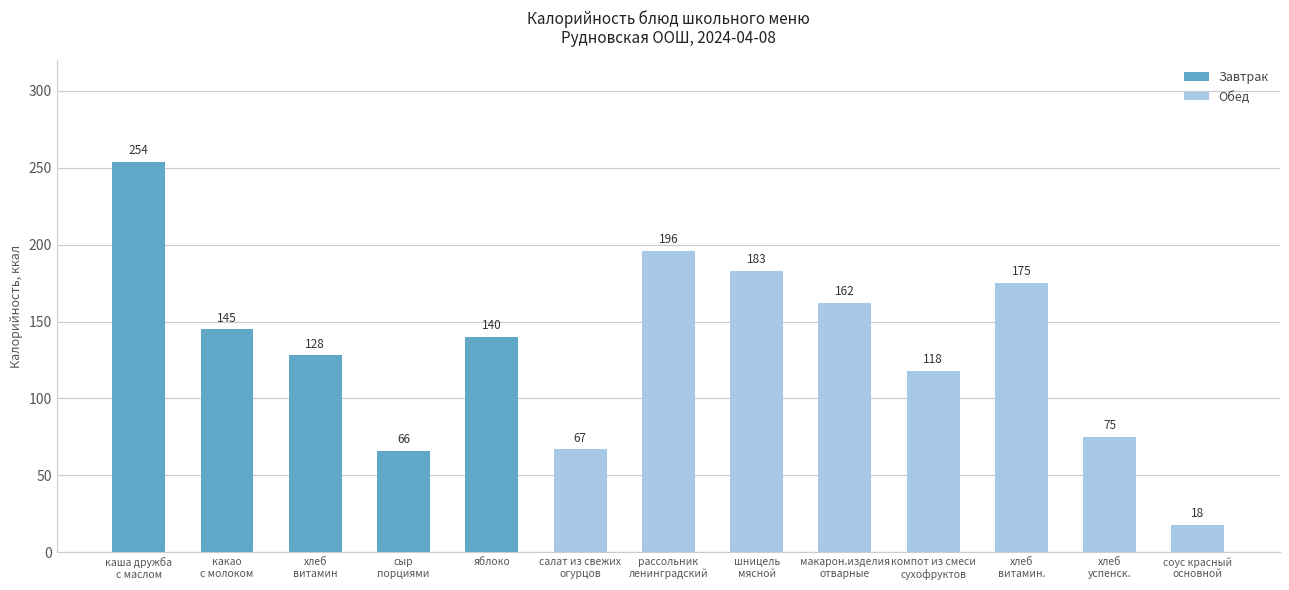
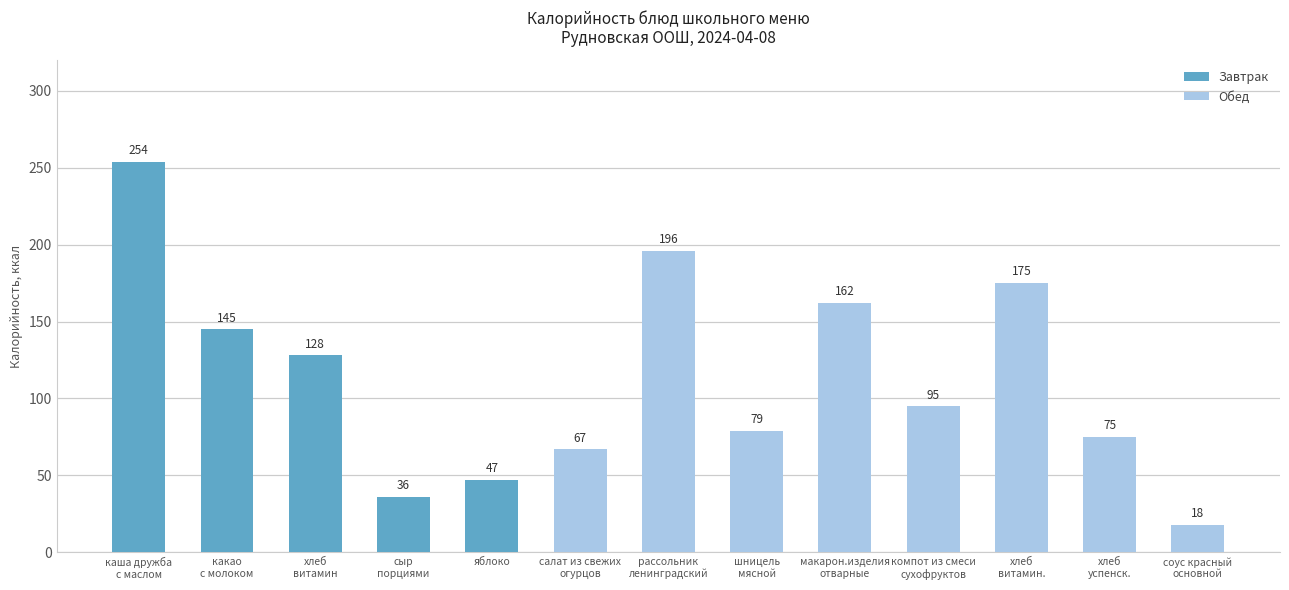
  {
    "Завтрак": {
      "каша дружба с маслом": 254,
      "какао с молоком": 145,
      "хлеб витамин": 128,
-     "сыр порциями": 66,
-     "яблоко": 140
+     "сыр порциями": 36,
+     "яблоко": 47
    },
    "Обед": {
      "салат из свежих огурцов": 67,
      "рассольник ленинградский": 196,
-     "шницель мясной": 183,
+     "шницель мясной": 79,
      "макарон.изделия отварные": 162,
-     "компот из смеси сухофруктов": 118,
+     "компот из смеси сухофруктов": 95,
      "хлеб витамин.": 175,
      "хлеб успенск.": 75,
      "соус красный основной": 18
    }
  }
